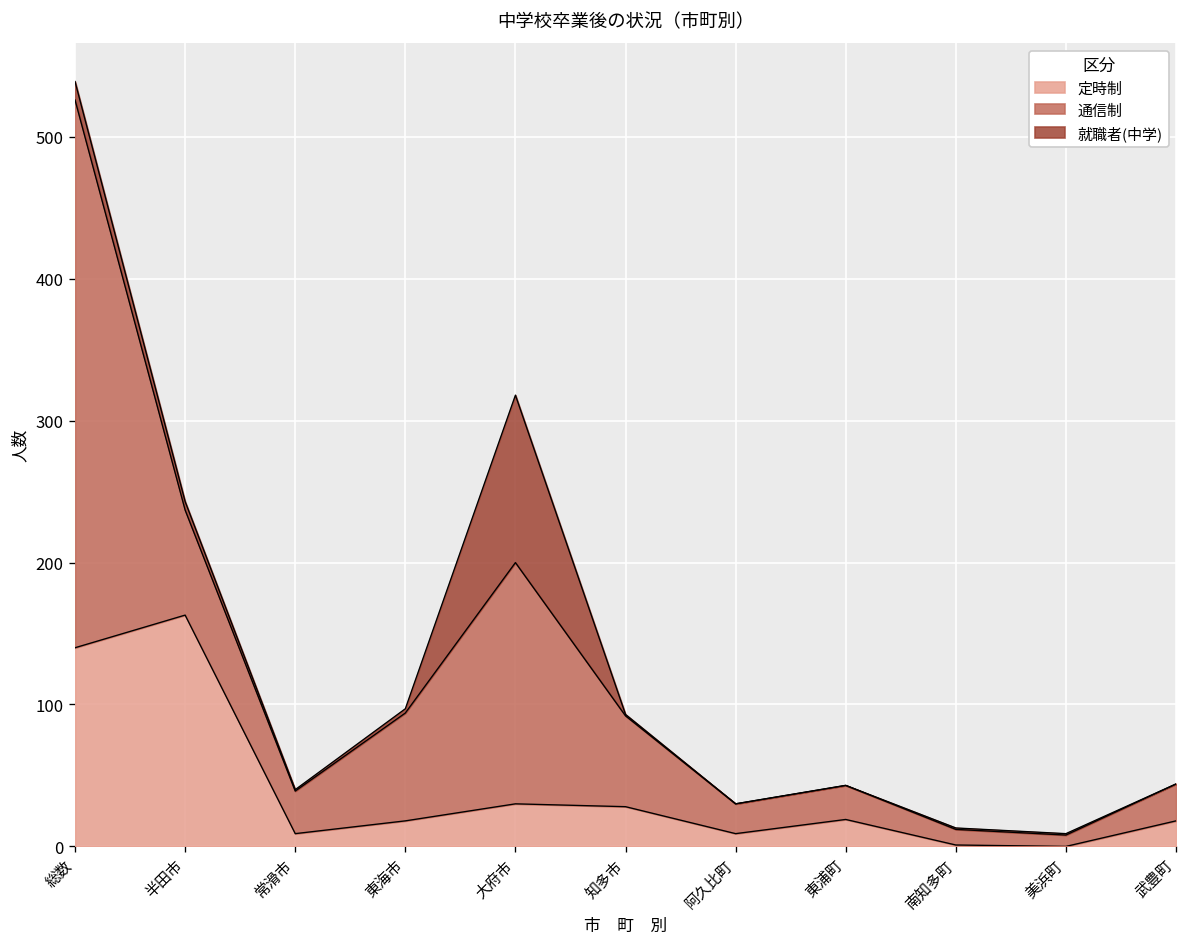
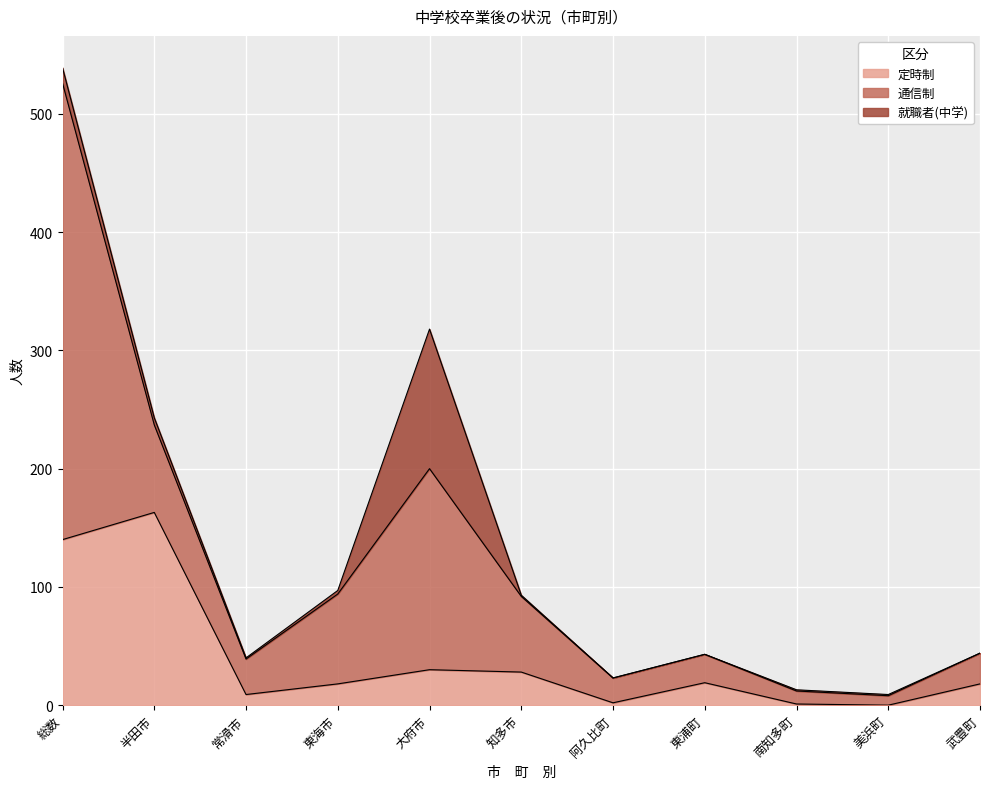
  {
    "定時制": {
      "総数": 140,
      "半田市": 163,
      "常滑市": 9,
      "東海市": 18,
      "大府市": 30,
      "知多市": 28,
-     "阿久比町": 9,
+     "阿久比町": 2,
      "東浦町": 19,
      "南知多町": 1,
      "美浜町": 0,
      "武豊町": 18
    },
    "通信制": {
      "総数": 386,
      "半田市": 74,
      "東海市": 76,
      "大府市": 170
    },
    "就職者(中学)": {
      "総数": 13,
      "半田市": 6,
      "東海市": 3,
      "大府市": 118
    }
  }
